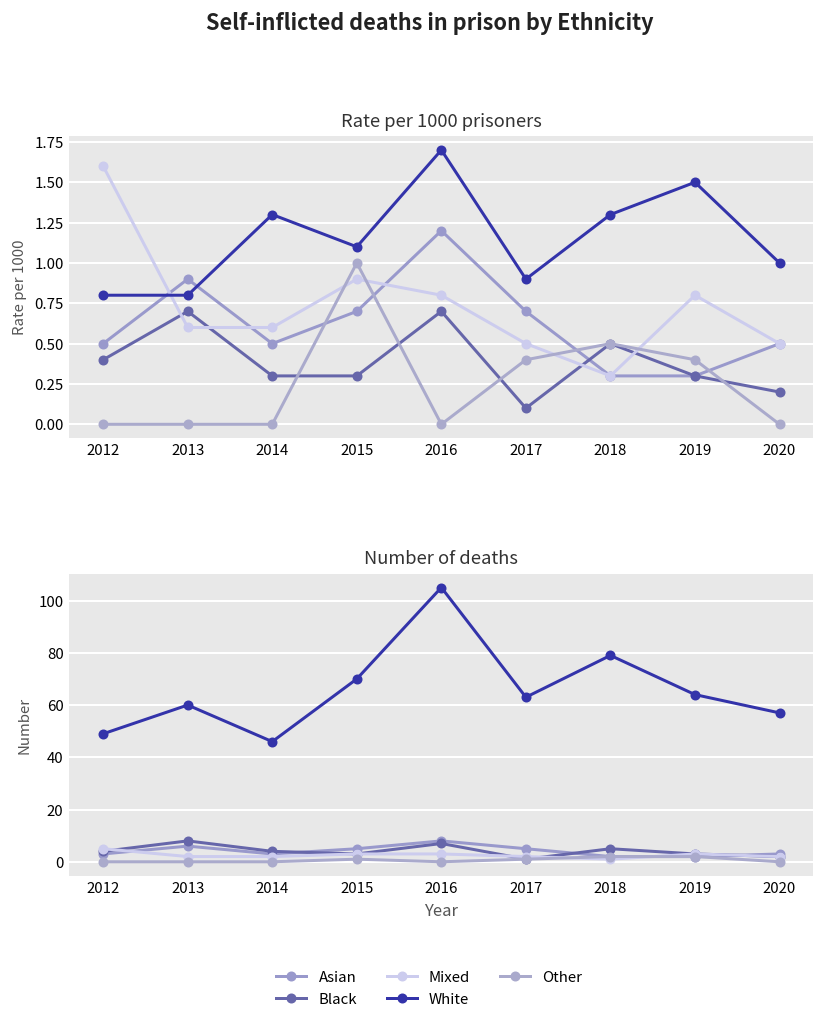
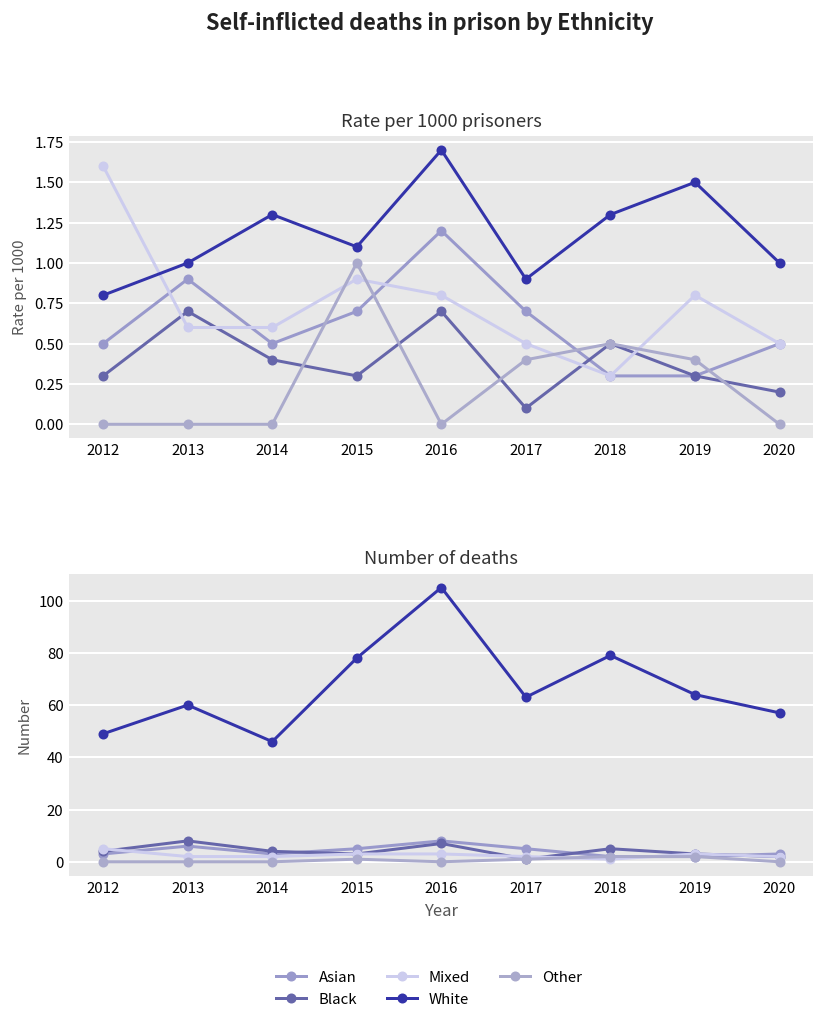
  {
    "Rate per 1000 prisoners": {
      "Black": {
-       "2012": 0.4,
+       "2012": 0.3,
        "2013": 0.7,
-       "2014": 0.3,
+       "2014": 0.4,
        "2015": 0.3,
        "2016": 0.7,
        "2017": 0.1,
        "2020": 0.2
      },
      "White": {
        "2012": 0.8,
-       "2013": 0.8,
+       "2013": 1.0,
        "2014": 1.3,
        "2015": 1.1,
        "2016": 1.7,
        "2017": 0.9,
        "2018": 1.3,
        "2019": 1.5,
        "2020": 1.0
      }
    },
    "Number of deaths": {
      "Black": {
        "2013": 8,
        "2018": 5
      },
      "White": {
        "2012": 49,
        "2013": 60,
        "2014": 46,
-       "2015": 70,
+       "2015": 78,
        "2016": 105,
        "2017": 63,
        "2018": 79,
        "2019": 64,
        "2020": 57
      }
    }
  }
